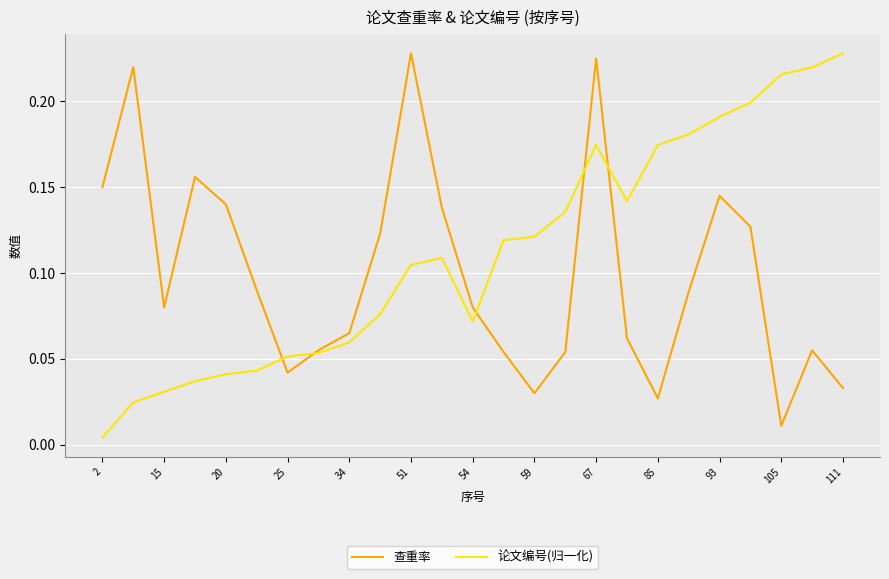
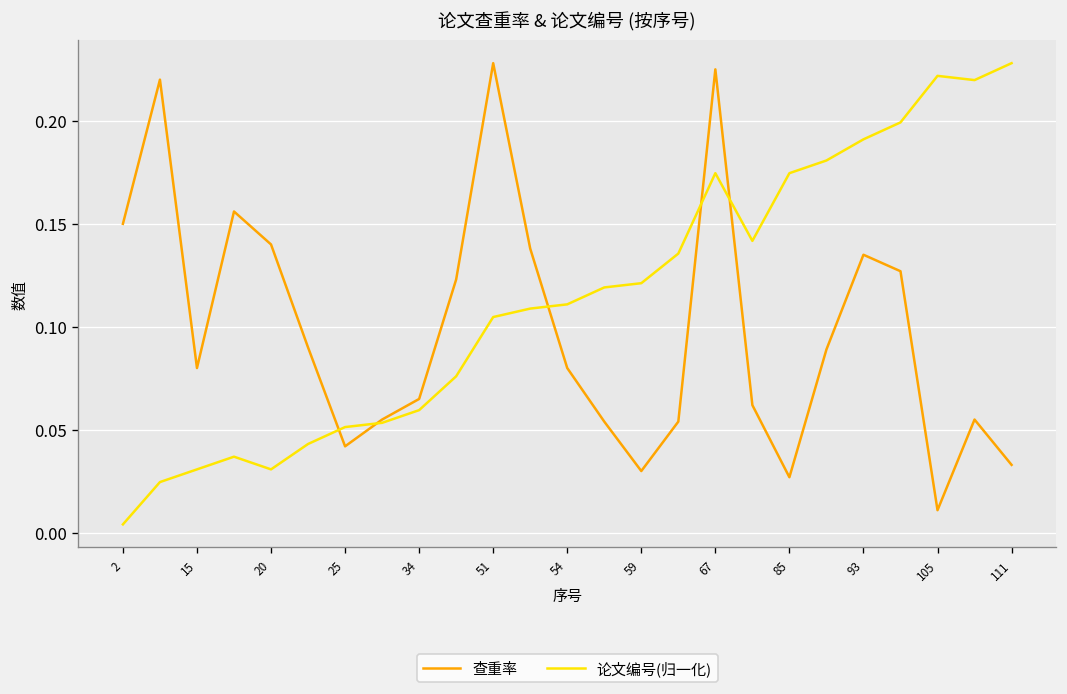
  {
    "查重率": {
      "2": 0.150,
      "15": 0.080,
      "20": 0.140,
      "25": 0.042,
      "34": 0.065,
      "51": 0.228,
      "54": 0.080,
      "59": 0.030,
      "67": 0.225,
      "85": 0.027,
-     "93": 0.145,
+     "93": 0.135,
      "105": 0.011,
      "111": 0.033
    },
    "论文编号(归一化)": {
      "2": 0.004,
      "15": 0.031,
-     "20": 0.041,
+     "20": 0.031,
      "25": 0.051,
      "34": 0.060,
      "51": 0.105,
-     "54": 0.072,
+     "54": 0.111,
      "59": 0.121,
      "67": 0.175,
      "85": 0.175,
      "93": 0.191,
-     "105": 0.216,
+     "105": 0.222,
      "111": 0.228
    }
  }
